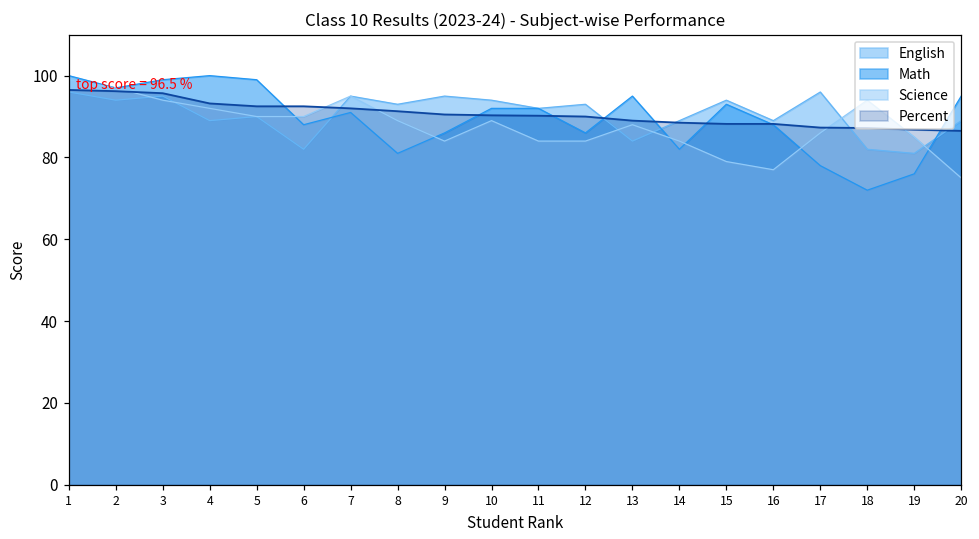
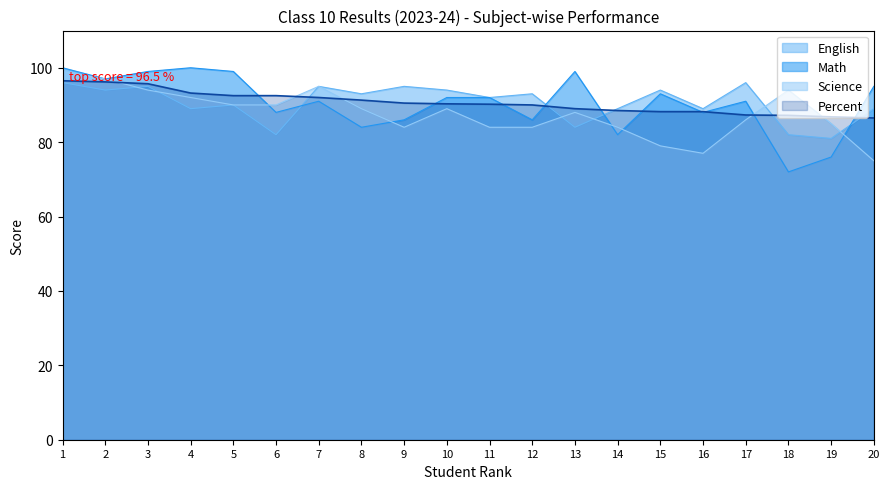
  {
    "Math": {
      "1": 100,
      "4": 100,
      "5": 99,
      "6": 88,
      "7": 91,
-     "8": 81,
+     "8": 84,
      "9": 86,
      "10": 92,
      "12": 86,
-     "13": 95,
+     "13": 99,
      "14": 82,
      "15": 93,
-     "17": 78,
+     "17": 91,
      "18": 72,
      "19": 76,
      "20": 95
    }
  }
